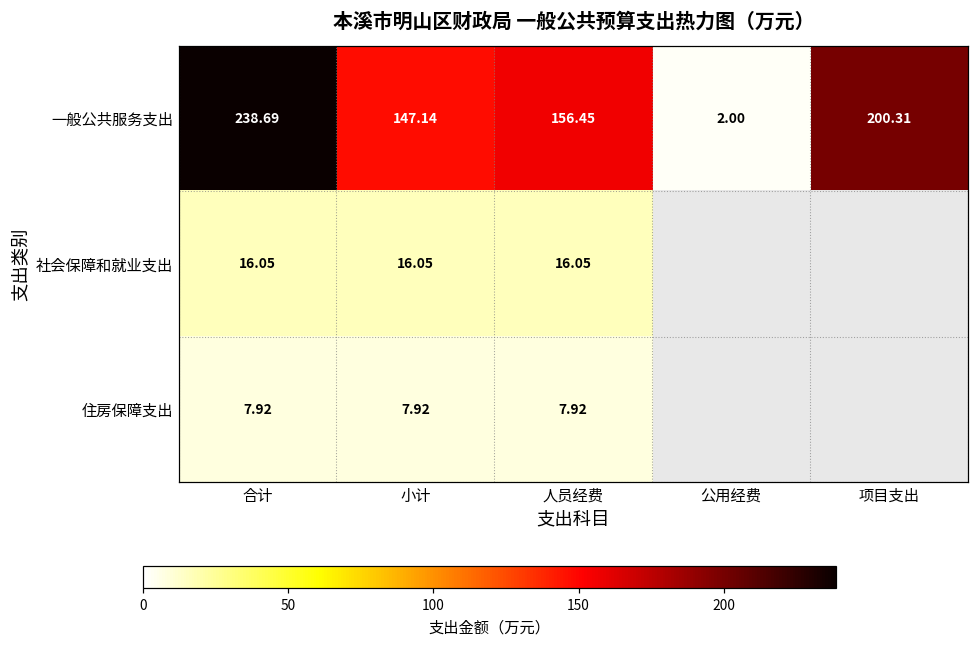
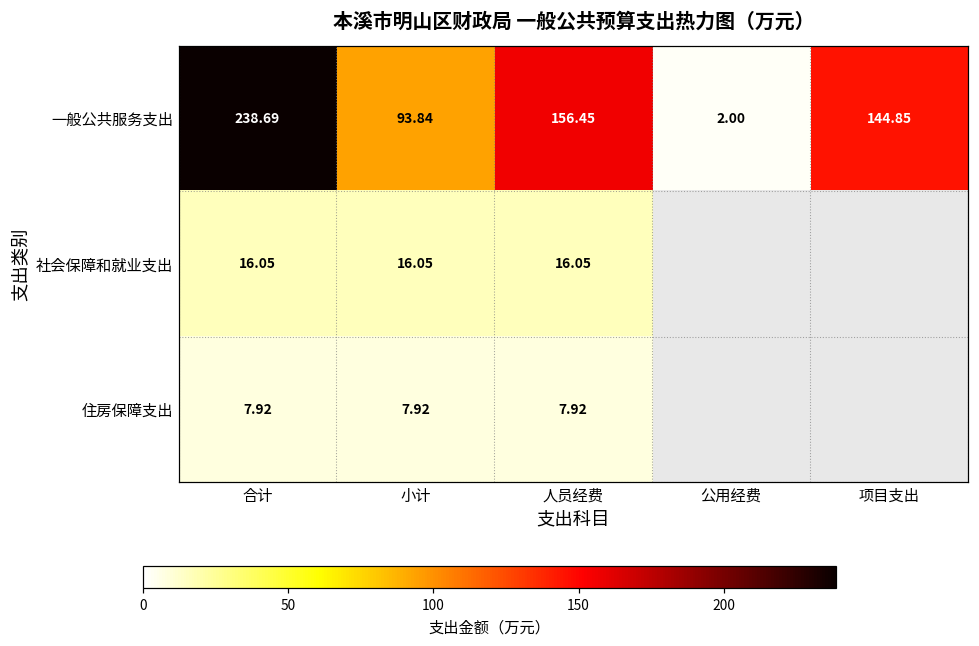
  {
    "一般公共服务支出": {
      "合计": 238.69,
-     "小计": 147.14,
+     "小计": 93.84,
      "人员经费": 156.45,
      "公用经费": 2.00,
-     "项目支出": 200.31
+     "项目支出": 144.85
    },
    "社会保障和就业支出": {
      "合计": 16.05,
      "小计": 16.05,
      "人员经费": 16.05
    },
    "住房保障支出": {
      "合计": 7.92,
      "小计": 7.92,
      "人员经费": 7.92
    }
  }
